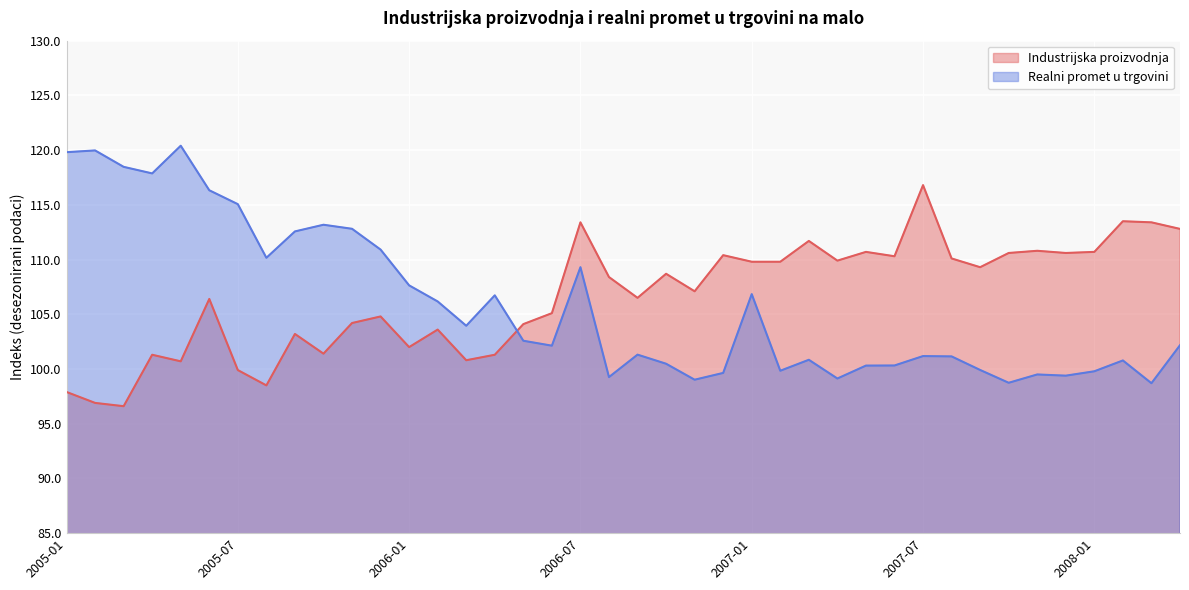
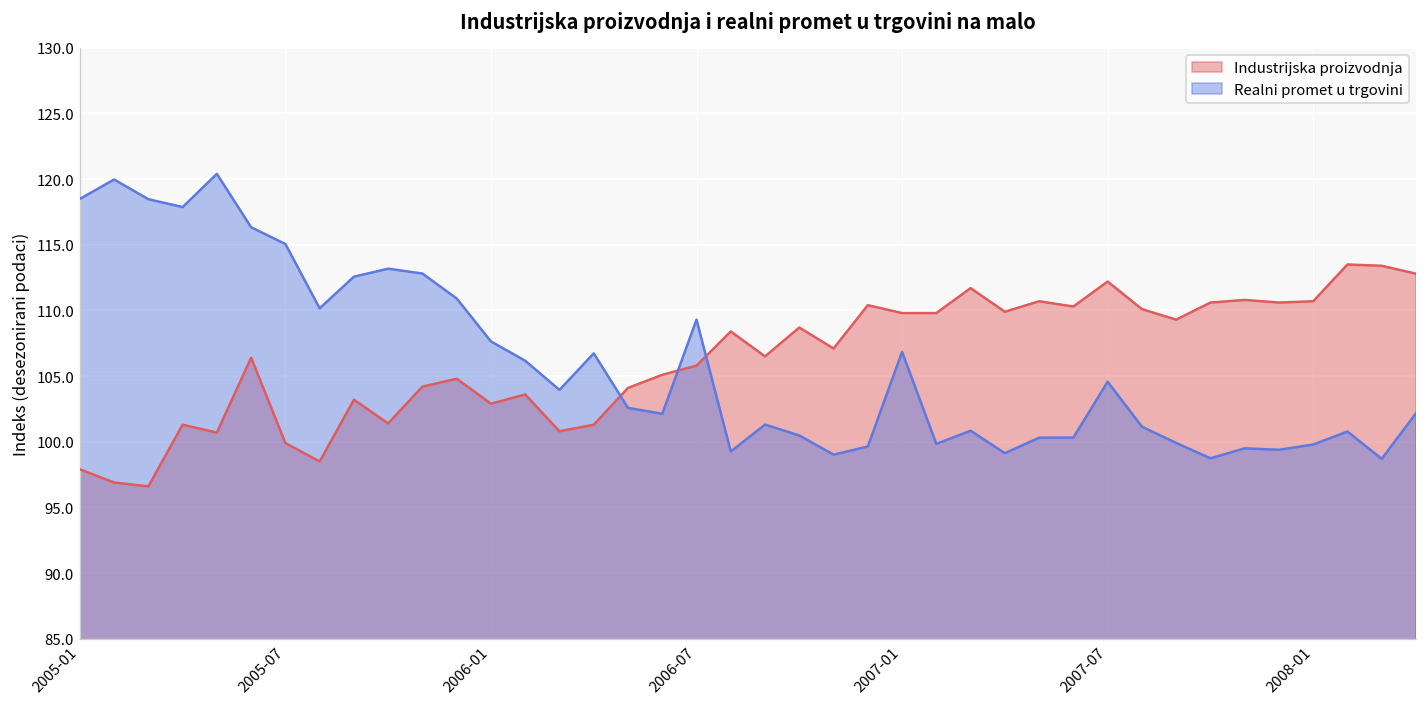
  {
    "Industrijska proizvodnja": {
      "2005-01": 97.9,
      "2005-07": 99.9,
-     "2006-01": 102.0,
-     "2006-07": 113.4,
+     "2006-01": 102.9,
+     "2006-07": 105.8,
      "2007-01": 109.8,
-     "2007-07": 116.8,
+     "2007-07": 112.2,
      "2008-01": 110.7
    },
    "Realni promet u trgovini": {
-     "2005-01": 119.8,
+     "2005-01": 118.5,
      "2005-07": 115.1,
      "2006-01": 107.6,
      "2006-07": 109.3,
      "2007-01": 106.8,
-     "2007-07": 101.2,
+     "2007-07": 104.6,
      "2008-01": 99.8
    }
  }
